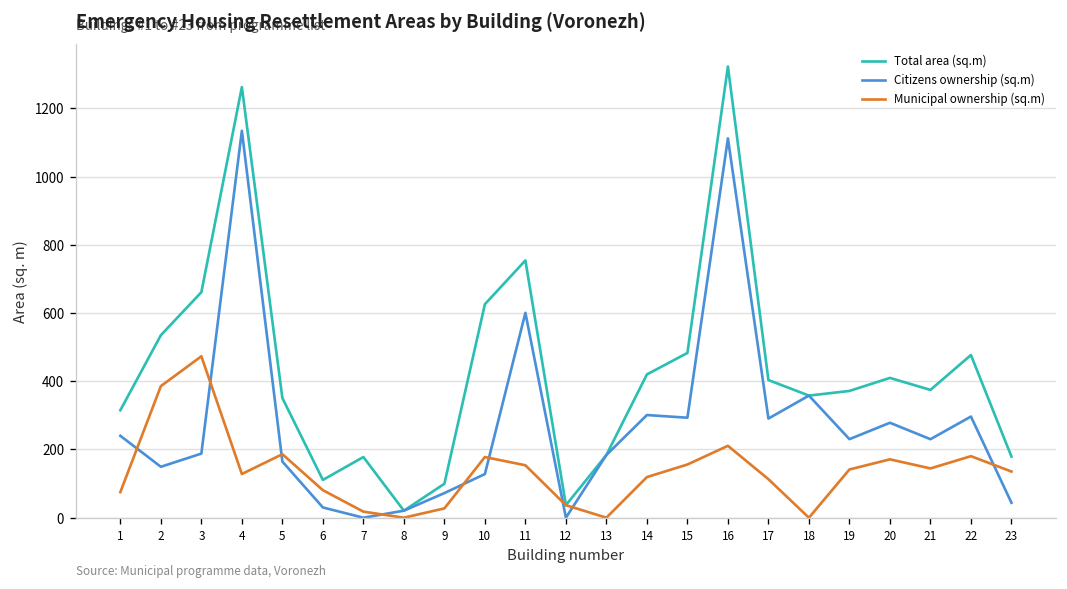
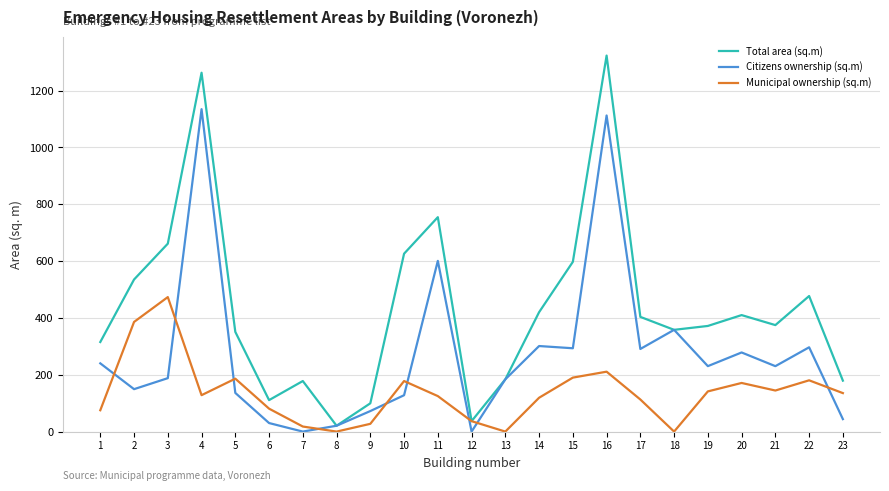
  {
    "Total area (sq.m)": {
      "1": 320,
      "2": 540,
      "3": 660,
      "4": 1260,
      "5": 350,
      "6": 110,
      "7": 180,
      "9": 100,
      "10": 630,
      "11": 750,
      "14": 420,
-     "15": 480,
+     "15": 600,
      "16": 1320,
      "17": 400,
      "19": 370,
      "20": 410,
      "21": 370,
      "22": 480,
      "23": 180
    },
    "Citizens ownership (sq.m)": {
      "1": 240,
      "2": 150,
      "3": 190,
      "4": 1130,
-     "5": 160,
+     "5": 140,
      "6": 30,
      "7": 0,
      "9": 70,
      "10": 130,
      "11": 600,
      "12": 0,
      "14": 300,
      "15": 290,
      "16": 1110,
      "17": 290,
      "19": 230,
      "20": 280,
      "21": 230,
      "22": 300,
      "23": 40
    },
    "Municipal ownership (sq.m)": {
      "1": 80,
      "2": 390,
      "3": 470,
      "4": 130,
      "5": 190,
      "6": 80,
      "7": 20,
      "8": 0,
      "9": 30,
      "10": 180,
-     "11": 150,
+     "11": 120,
      "13": 0,
      "14": 120,
-     "15": 160,
+     "15": 190,
      "16": 210,
      "17": 110,
      "18": 0,
      "19": 140,
      "20": 170,
      "21": 140,
      "22": 180,
      "23": 140
    }
  }
